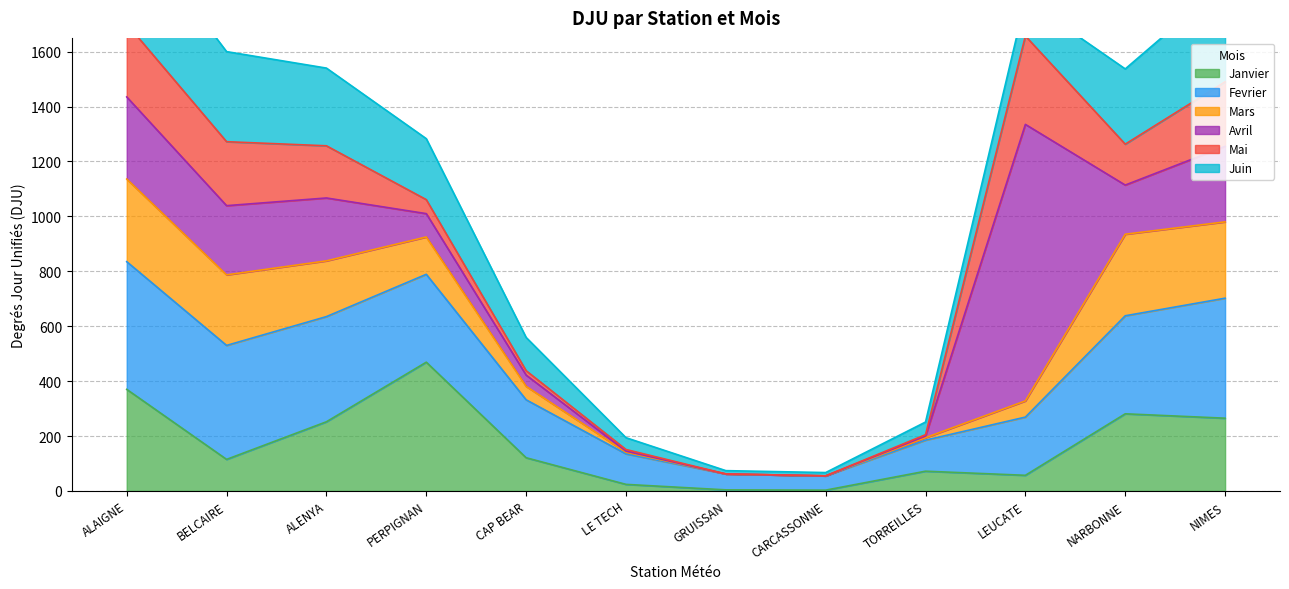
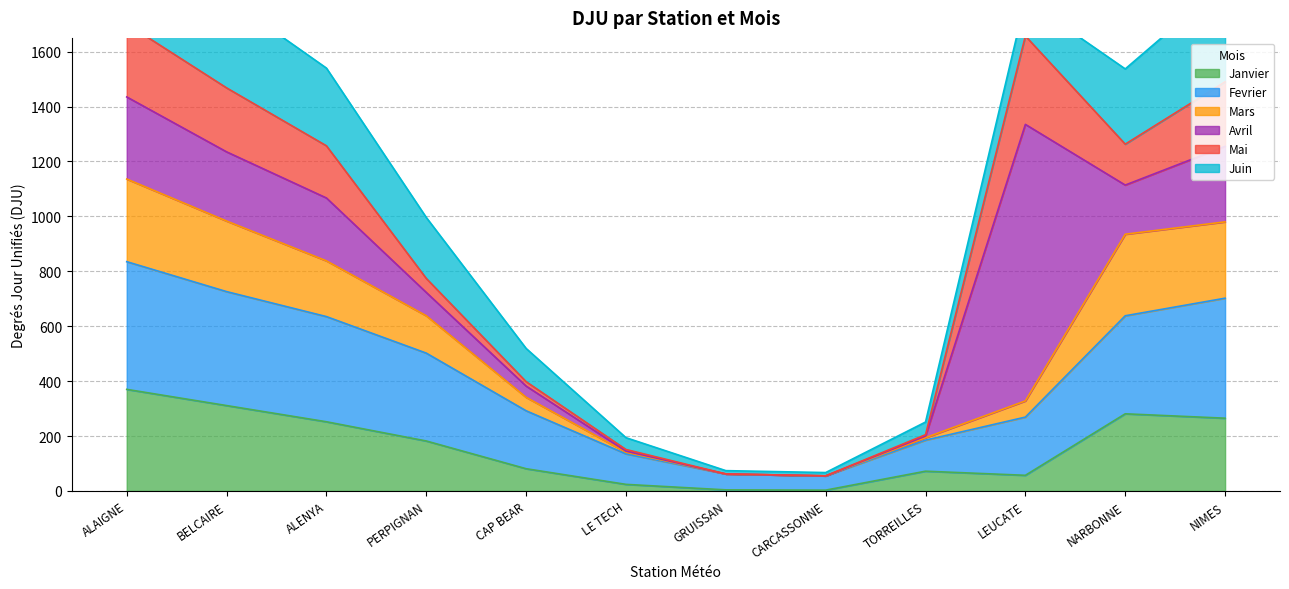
  {
    "Janvier": {
      "ALAIGNE": 370,
-     "BELCAIRE": 120,
+     "BELCAIRE": 310,
      "ALENYA": 250,
-     "PERPIGNAN": 470,
-     "CAP BEAR": 120,
+     "PERPIGNAN": 180,
+     "CAP BEAR": 80,
      "LE TECH": 20,
      "GRUISSAN": 0,
      "CARCASSONNE": 0,
      "TORREILLES": 70,
      "LEUCATE": 60,
      "NARBONNE": 280,
      "NIMES": 270
    },
    "Mars": {
      "ALAIGNE": 300,
      "BELCAIRE": 260,
      "ALENYA": 200,
      "PERPIGNAN": 140,
      "CAP BEAR": 50,
      "LEUCATE": 60,
      "NARBONNE": 300,
      "NIMES": 280
    },
    "Avril": {
      "ALAIGNE": 300,
      "BELCAIRE": 250,
      "ALENYA": 230,
      "PERPIGNAN": 90,
      "CAP BEAR": 40,
      "LEUCATE": 1010,
      "NARBONNE": 180
    },
    "Mai": {
      "BELCAIRE": 230,
      "ALENYA": 190,
      "PERPIGNAN": 50,
      "CAP BEAR": 20,
      "LEUCATE": 320,
      "NARBONNE": 150
    }
  }
